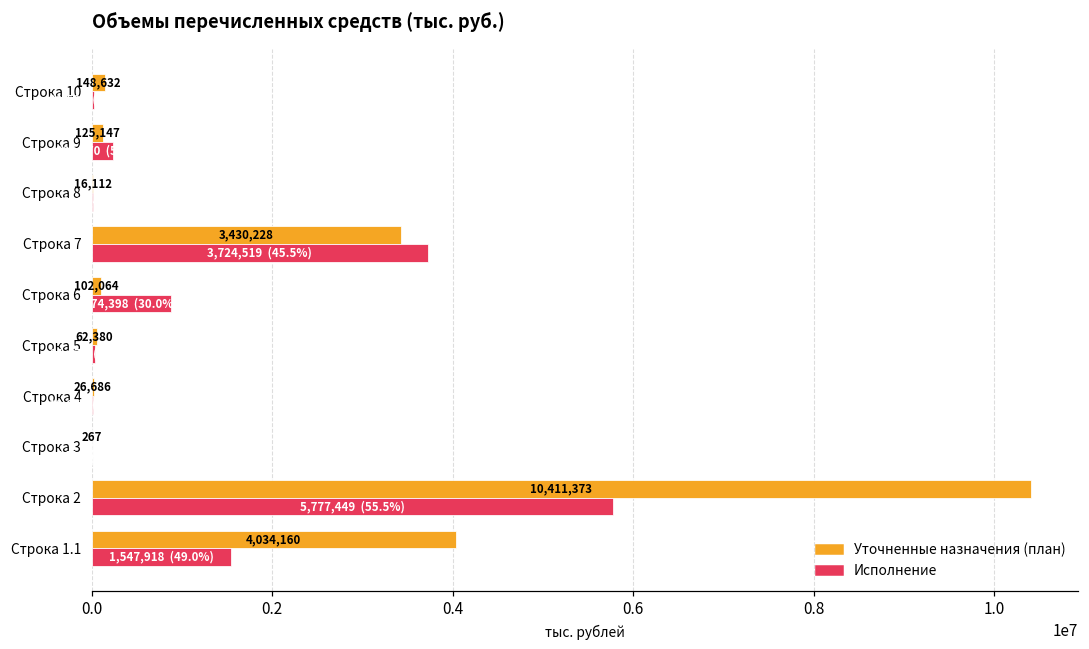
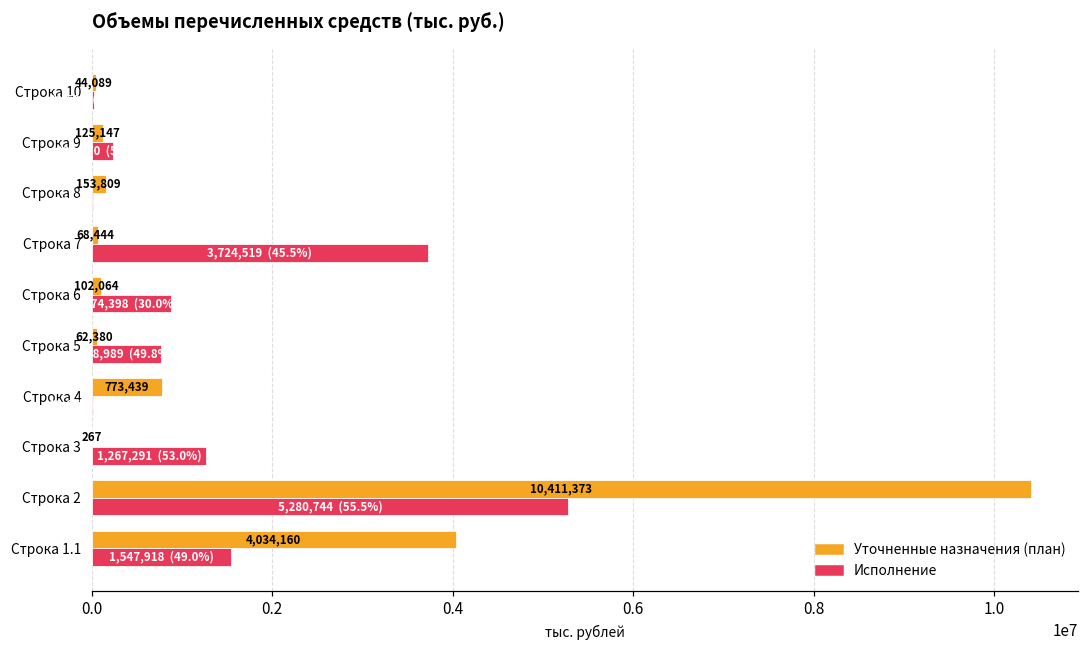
  {
    "Уточненные назначения (план)": {
-     "Строка 10": "148,632",
+     "Строка 10": "44,089",
      "Строка 9": "125,147",
-     "Строка 8": "16,112",
-     "Строка 7": "3,430,228",
+     "Строка 8": "153,809",
+     "Строка 7": "68,444",
      "Строка 6": "102,064",
      "Строка 5": "62,380",
-     "Строка 4": "26,686",
+     "Строка 4": "773,439",
      "Строка 3": "267",
      "Строка 2": "10,411,373",
      "Строка 1.1": "4,034,160"
    },
    "Исполнение": {
      "Строка 7": "3,724,519",
      "Строка 6": "874,398",
-     "Строка 5": "0",
-     "Строка 3": "0",
-     "Строка 2": "5,777,449",
+     "Строка 5": "800000",
+     "Строка 3": "1300000",
+     "Строка 2": "5,280,744",
      "Строка 1.1": "1,547,918"
    }
  }
